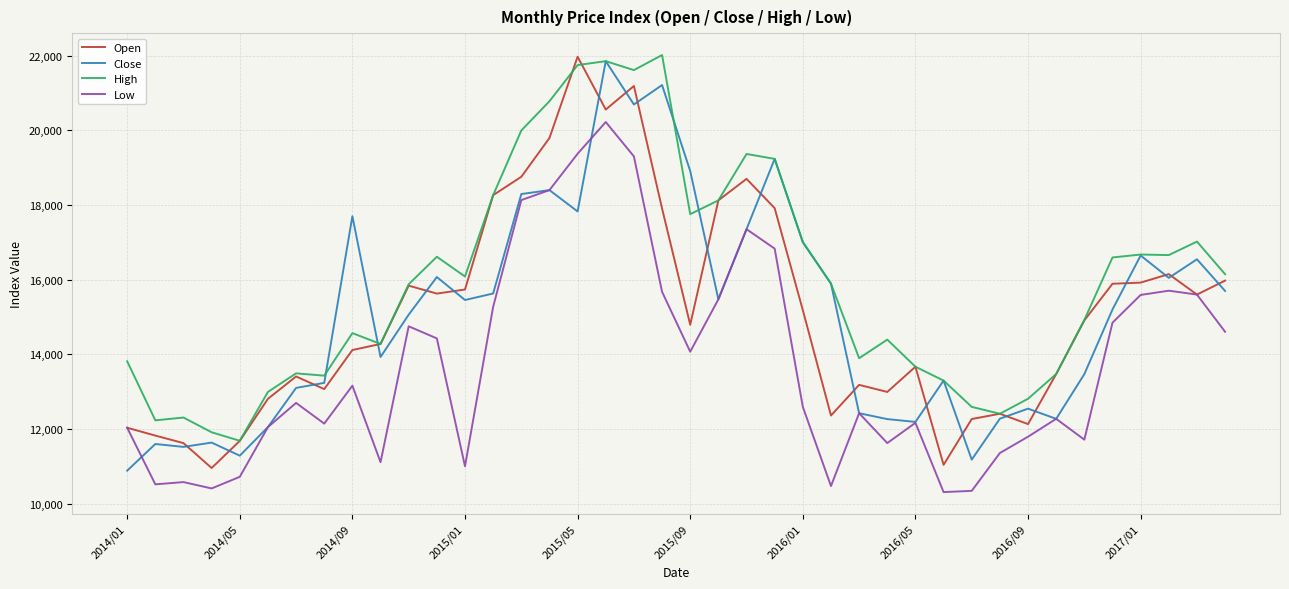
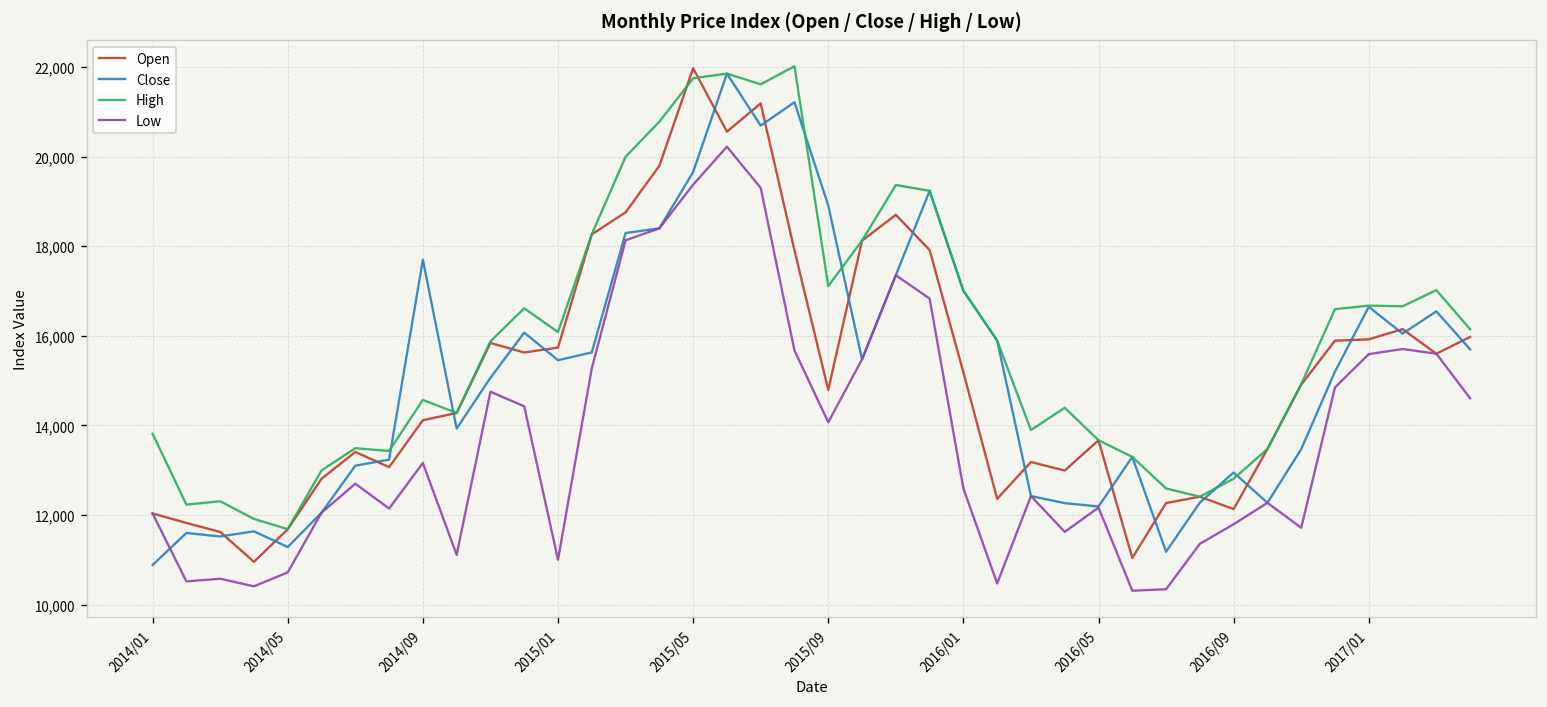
  {
    "Open": {
      "2014/09": "14,100",
      "2015/01": "15,700",
      "2015/05": "22,000",
      "2015/09": "14,800",
      "2016/01": "15,200",
      "2016/09": "12,100",
      "2017/01": "15,900"
    },
    "Close": {
      "2014/01": "10,900",
      "2014/05": "11,300",
      "2014/09": "17,700",
      "2015/01": "15,500",
-     "2015/05": "17,800",
+     "2015/05": "19,700",
      "2015/09": "18,900",
-     "2016/09": "12,500"
+     "2016/09": "12,900"
    },
    "High": {
      "2014/01": "13,800",
      "2014/09": "14,600",
      "2015/01": "16,100",
      "2015/05": "21,700",
-     "2015/09": "17,800",
+     "2015/09": "17,100",
      "2016/09": "12,800"
    },
    "Low": {
      "2014/05": "10,700",
      "2014/09": "13,200",
      "2015/01": "11,000",
      "2015/05": "19,400",
      "2015/09": "14,100",
      "2016/01": "12,600",
      "2016/09": "11,800",
      "2017/01": "15,600"
    }
  }
